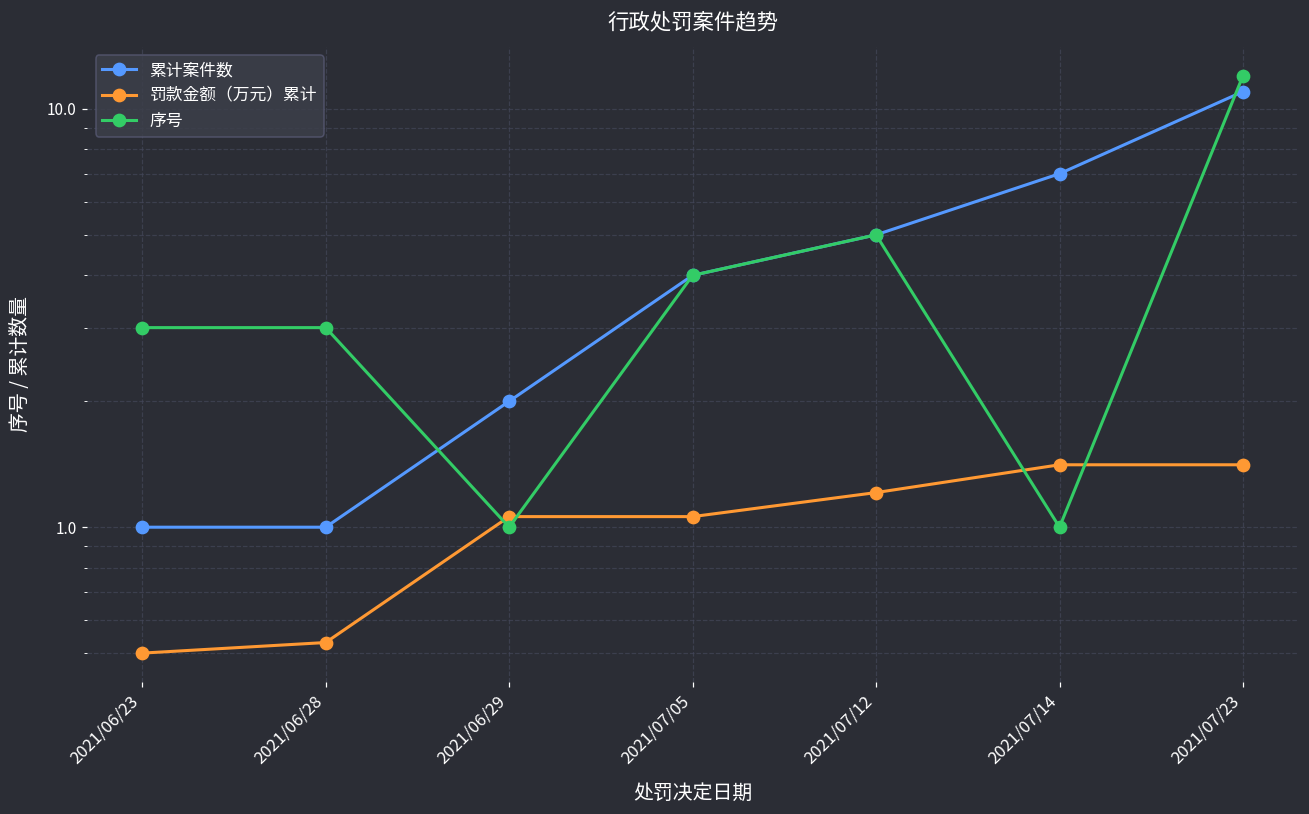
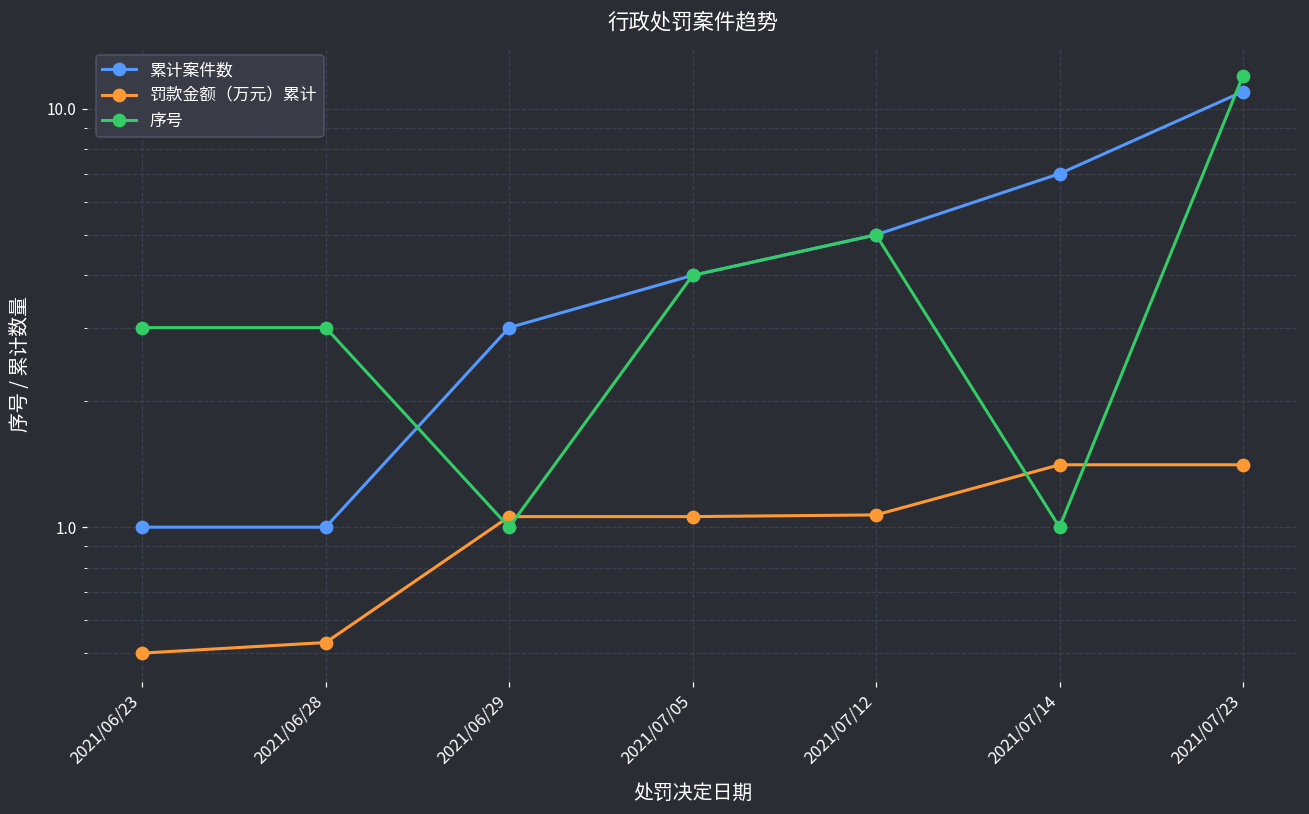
  {
    "累计案件数": {
      "2021/06/23": 1,
      "2021/06/28": 1,
-     "2021/06/29": 2,
+     "2021/06/29": 3,
      "2021/07/14": 7,
      "2021/07/23": 11
    },
    "罚款金额（万元）累计": {
      "2021/06/23": 0.50,
      "2021/06/28": 0.53,
      "2021/06/29": 1.06,
      "2021/07/05": 1.06,
-     "2021/07/12": 1.21,
+     "2021/07/12": 1.07,
      "2021/07/14": 1.41,
      "2021/07/23": 1.41
    },
    "序号": {
      "2021/06/23": 3.0,
      "2021/06/28": 3.0,
      "2021/06/29": 1.00,
      "2021/07/14": 1.00,
      "2021/07/23": 12.0
    }
  }
